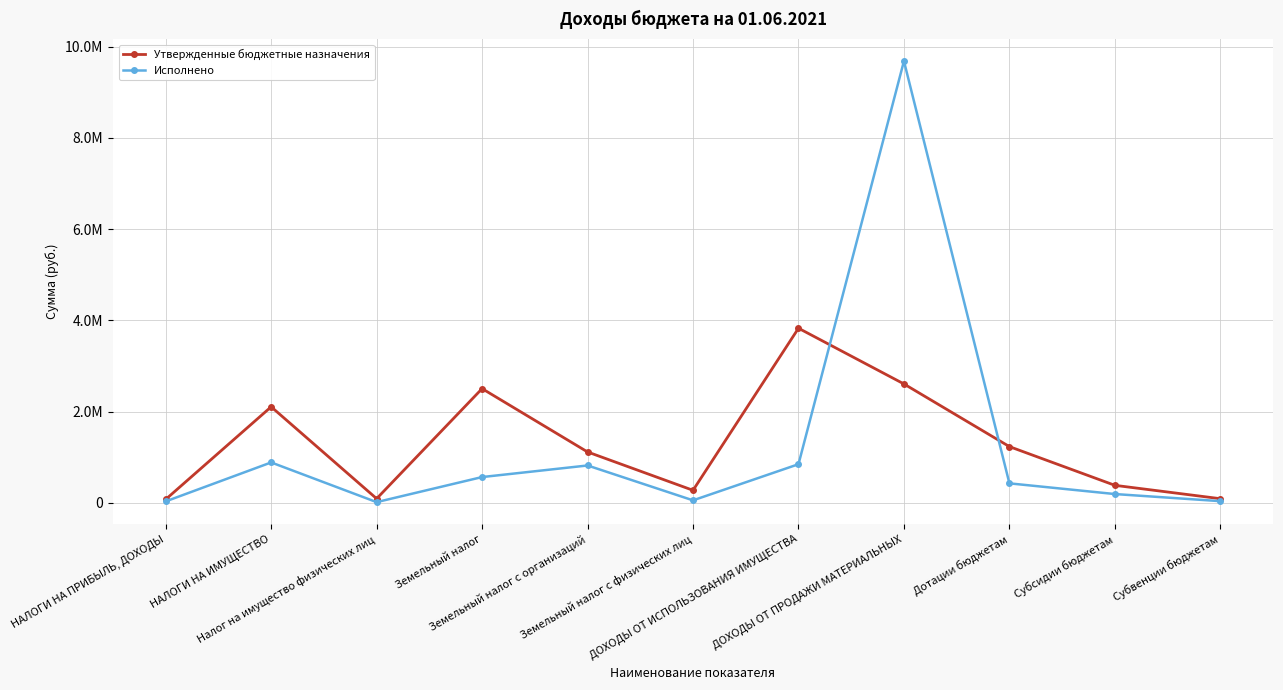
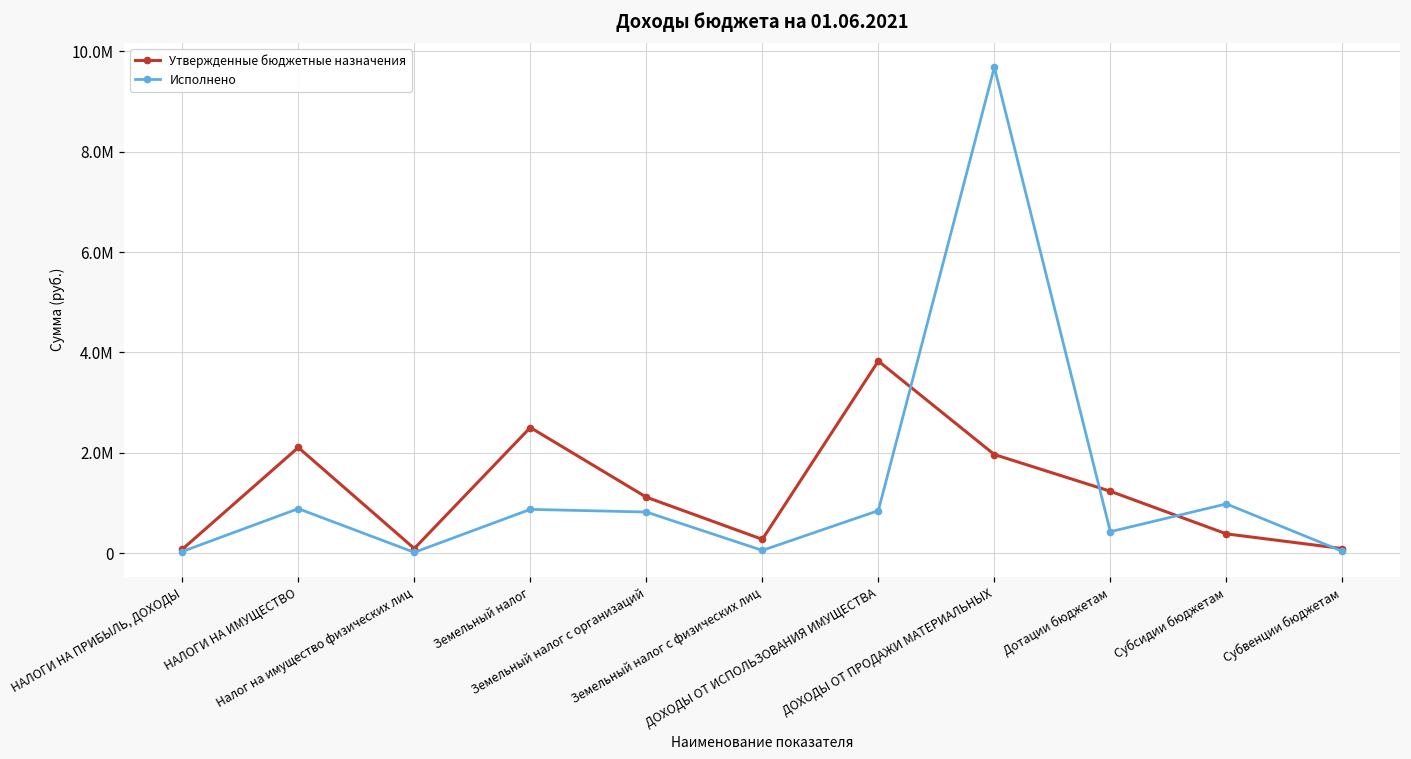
  {
    "Утвержденные бюджетные назначения": {
      "НАЛОГИ НА ИМУЩЕСТВО": 2100000,
      "Налог на имущество физических лиц": 100000,
      "Земельный налог": 2500000,
      "Земельный налог с организаций": 1100000,
      "Земельный налог с физических лиц": 300000,
      "ДОХОДЫ ОТ ИСПОЛЬЗОВАНИЯ ИМУЩЕСТВА": 3800000,
-     "ДОХОДЫ ОТ ПРОДАЖИ МАТЕРИАЛЬНЫХ": 2600000,
+     "ДОХОДЫ ОТ ПРОДАЖИ МАТЕРИАЛЬНЫХ": 2000000,
      "Дотации бюджетам": 1200000,
      "Субсидии бюджетам": 400000
    },
    "Исполнено": {
      "НАЛОГИ НА ИМУЩЕСТВО": 900000,
      "Налог на имущество физических лиц": 0,
-     "Земельный налог": 600000,
+     "Земельный налог": 900000,
      "Земельный налог с организаций": 800000,
      "Земельный налог с физических лиц": 100000,
      "ДОХОДЫ ОТ ИСПОЛЬЗОВАНИЯ ИМУЩЕСТВА": 800000,
      "ДОХОДЫ ОТ ПРОДАЖИ МАТЕРИАЛЬНЫХ": 9700000,
      "Дотации бюджетам": 400000,
-     "Субсидии бюджетам": 200000
+     "Субсидии бюджетам": 1000000
    }
  }
